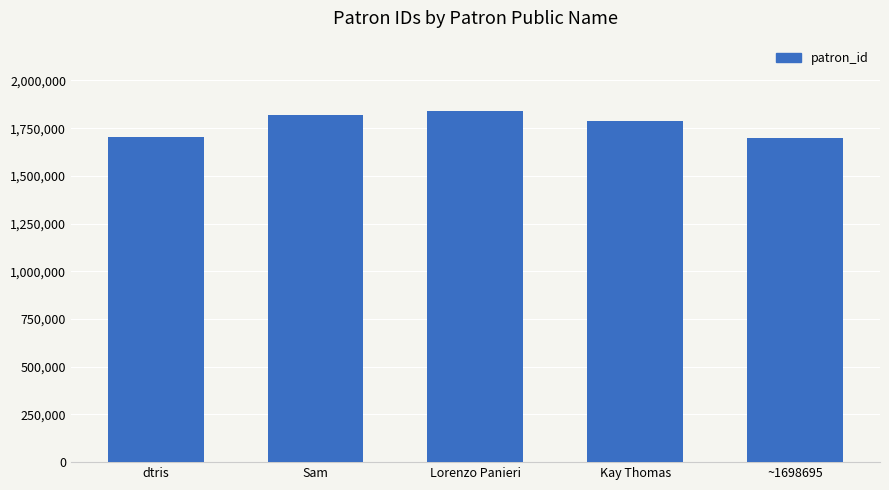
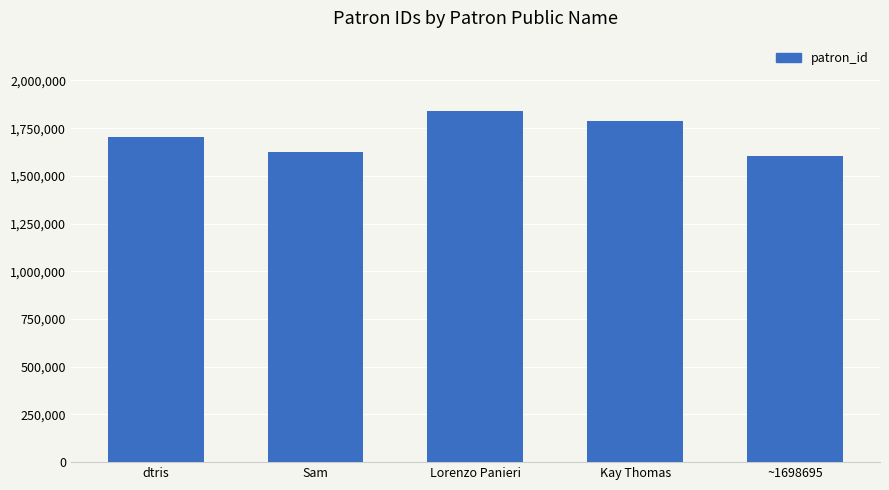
  {
    "dtris": "1,700,000",
-   "Sam": "1,820,000",
+   "Sam": "1,630,000",
    "Lorenzo Panieri": "1,840,000",
    "Kay Thomas": "1,790,000",
-   "~1698695": "1,700,000"
+   "~1698695": "1,600,000"
  }
